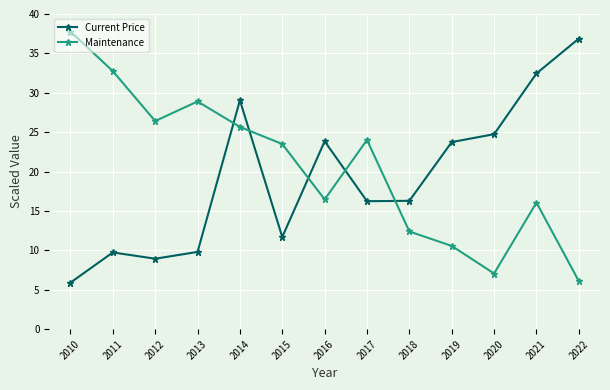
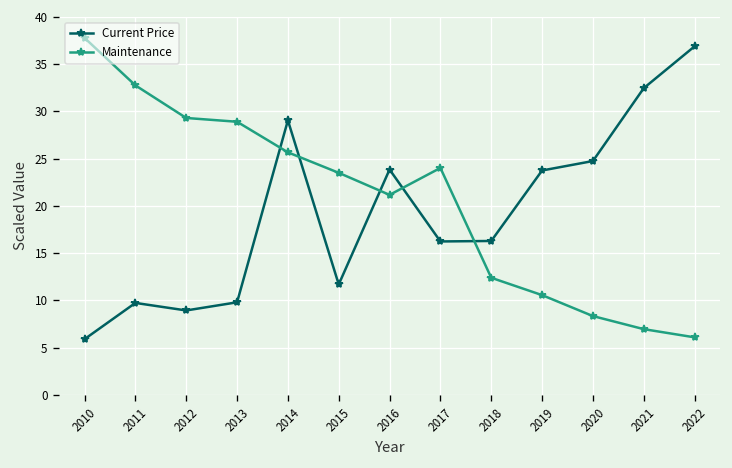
  {
    "Current Price": {
      "2010": 6,
      "2011": 10,
      "2012": 9,
      "2013": 10,
      "2014": 29,
      "2015": 12,
      "2016": 24,
      "2017": 16,
      "2018": 16,
      "2019": 24,
      "2020": 25,
      "2021": 32,
      "2022": 37
    },
    "Maintenance": {
      "2011": 33,
-     "2012": 26,
+     "2012": 29,
      "2013": 29,
      "2014": 26,
      "2015": 24,
-     "2016": 16,
+     "2016": 21,
      "2017": 24,
      "2018": 12,
      "2019": 11,
-     "2020": 7,
-     "2021": 16,
+     "2020": 8,
+     "2021": 7,
      "2022": 6
    }
  }
